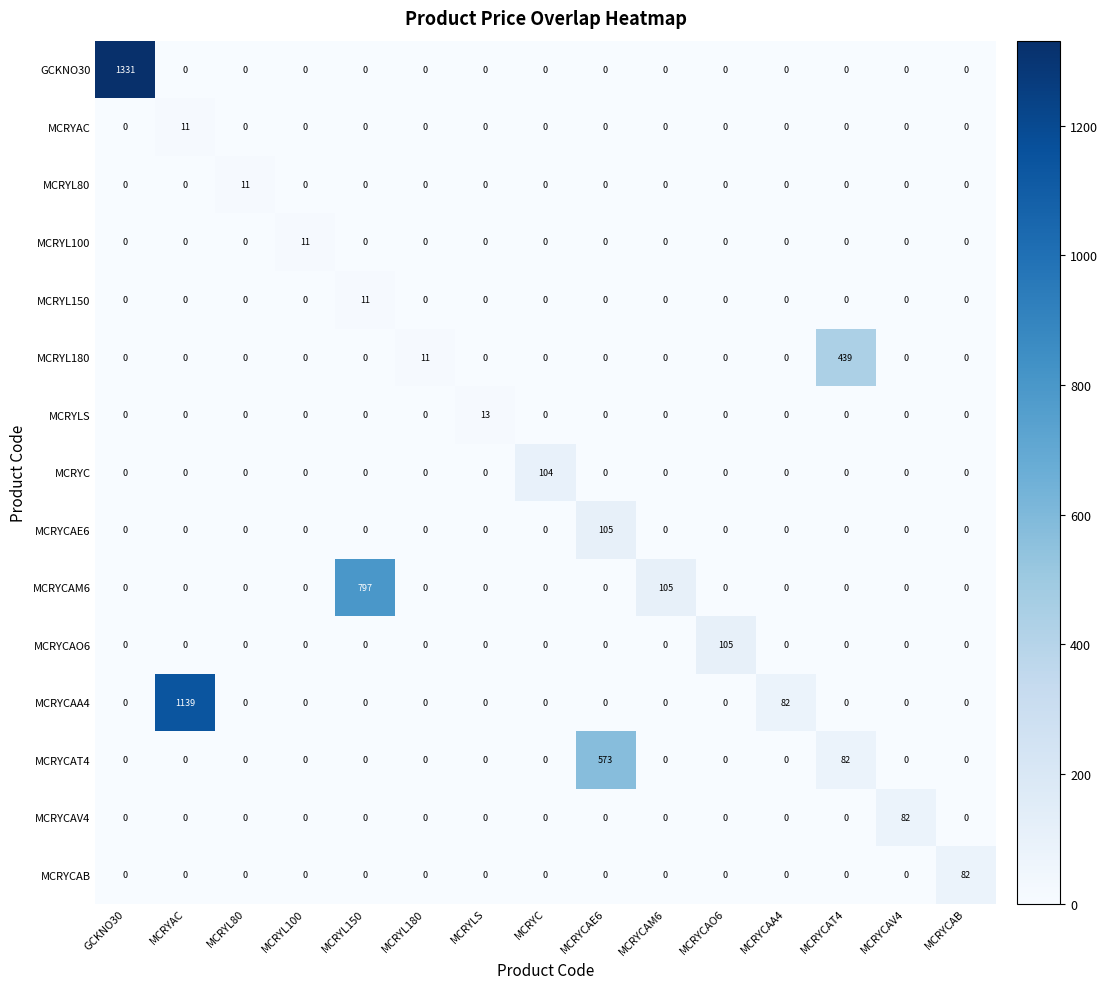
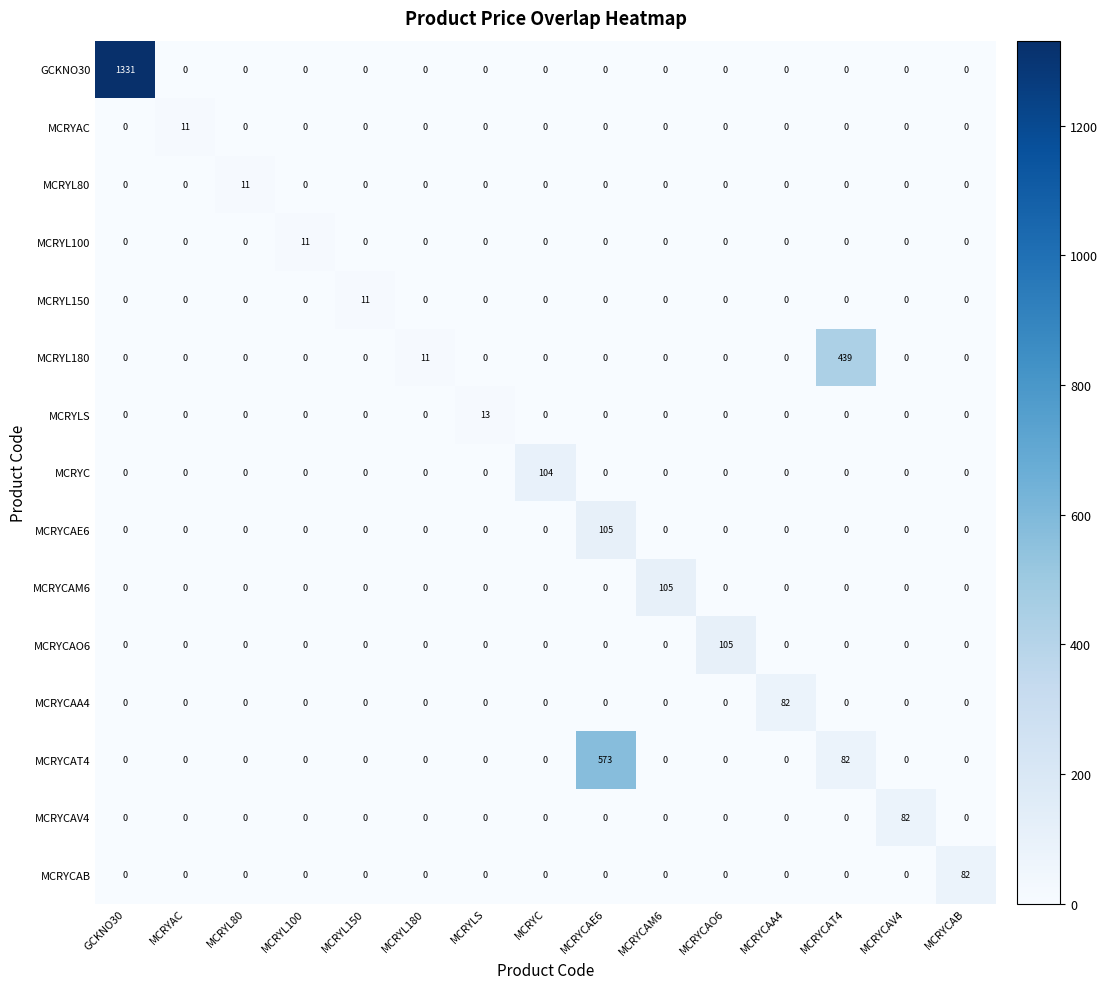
  {
    "MCRYCAM6": {
      "GCKNO30": 0,
      "MCRYAC": 0,
      "MCRYL80": 0,
      "MCRYL100": 0,
-     "MCRYL150": 797,
+     "MCRYL150": 0,
      "MCRYL180": 0,
      "MCRYLS": 0,
      "MCRYC": 0,
      "MCRYCAE6": 0,
      "MCRYCAM6": 105,
      "MCRYCAO6": 0,
      "MCRYCAA4": 0,
      "MCRYCAT4": 0,
      "MCRYCAV4": 0,
      "MCRYCAB": 0
    },
    "MCRYCAA4": {
      "GCKNO30": 0,
-     "MCRYAC": 1139,
+     "MCRYAC": 0,
      "MCRYL80": 0,
      "MCRYL100": 0,
      "MCRYL150": 0,
      "MCRYL180": 0,
      "MCRYLS": 0,
      "MCRYC": 0,
      "MCRYCAE6": 0,
      "MCRYCAM6": 0,
      "MCRYCAO6": 0,
      "MCRYCAA4": 82,
      "MCRYCAT4": 0,
      "MCRYCAV4": 0,
      "MCRYCAB": 0
    }
  }
